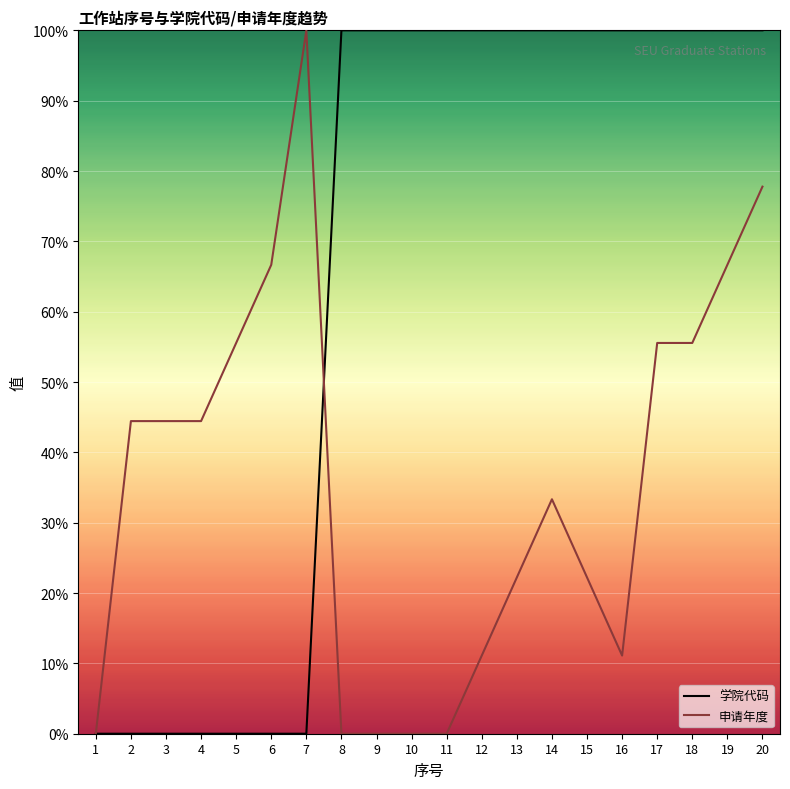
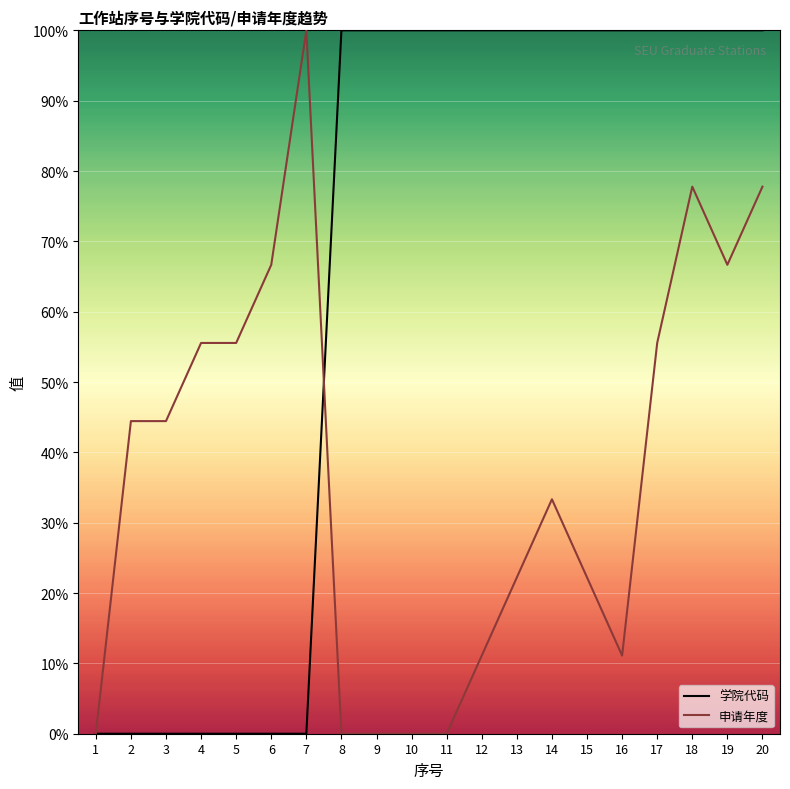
  {
    "学院代码": {
      "2": "0%",
      "3": "0%",
      "4": "0%",
      "5": "0%",
      "6": "0%",
      "7": "0%",
      "8": "100%",
      "9": "100%",
      "10": "100%",
      "11": "100%",
      "12": "100%",
      "13": "100%",
      "14": "100%",
      "15": "100%",
      "16": "100%",
      "17": "100%",
      "18": "100%",
      "19": "100%",
      "20": "100%"
    },
    "申请年度": {
      "2": "44%",
      "3": "44%",
-     "4": "44%",
+     "4": "56%",
      "5": "56%",
      "6": "67%",
      "7": "100%",
      "8": "0%",
      "9": "0%",
      "10": "0%",
      "11": "0%",
      "12": "11%",
      "13": "22%",
      "14": "33%",
      "15": "22%",
      "16": "11%",
      "17": "56%",
-     "18": "56%",
+     "18": "78%",
      "19": "67%",
      "20": "78%"
    }
  }
